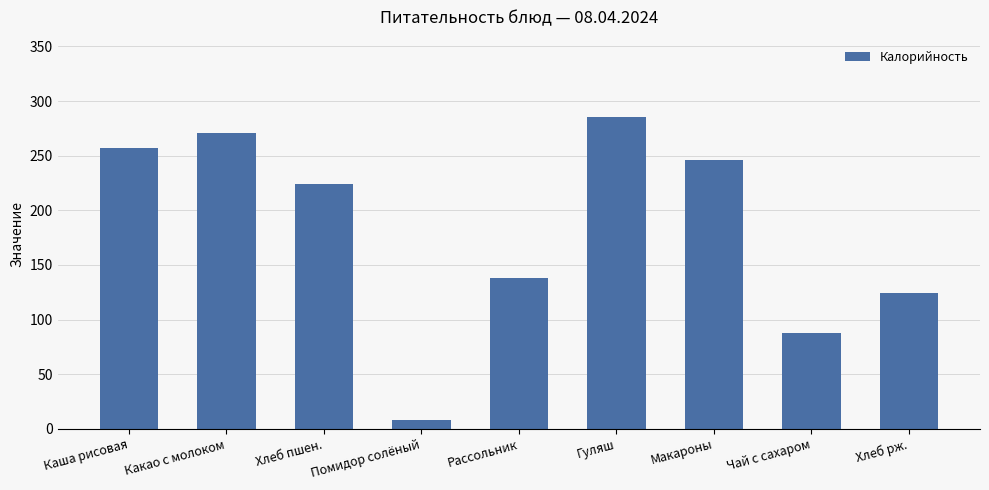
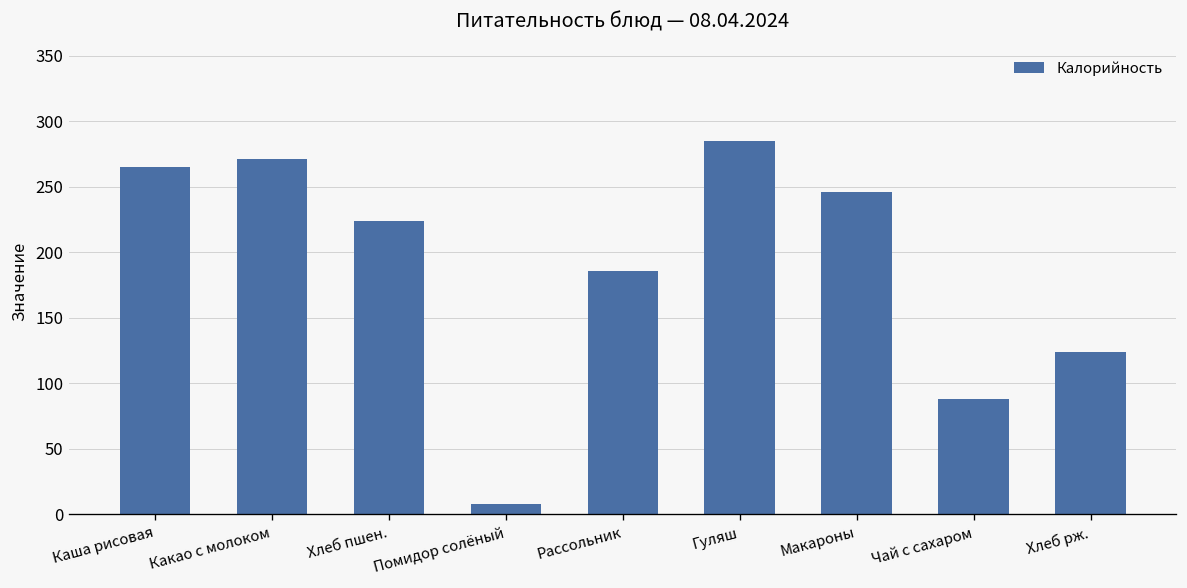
  {
-   "Каша рисовая": 257,
+   "Каша рисовая": 265,
    "Какао с молоком": 271,
    "Хлеб пшен.": 224,
    "Помидор солёный": 8,
-   "Рассольник": 138,
+   "Рассольник": 186,
    "Гуляш": 285,
    "Макароны": 246,
    "Чай с сахаром": 88,
    "Хлеб рж.": 124
  }
